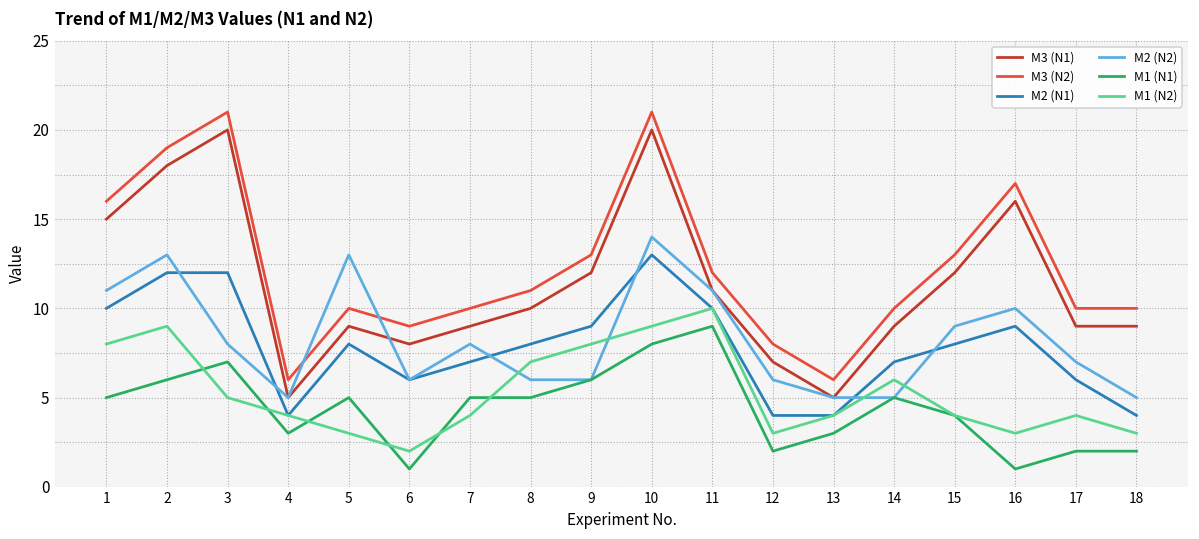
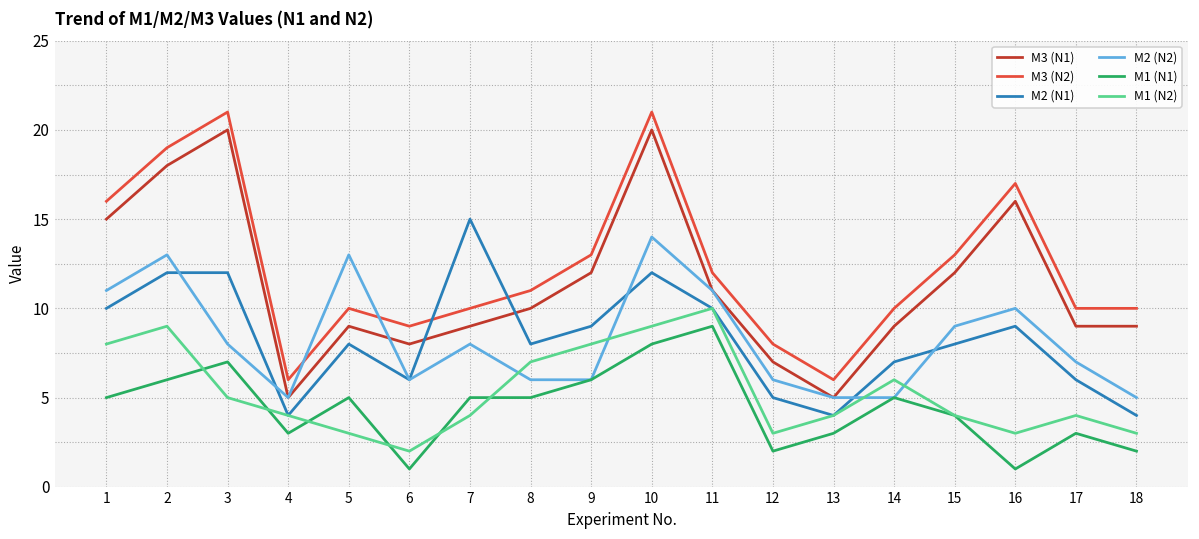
  {
    "M2 (N1)": {
      "1": 10,
      "2": 12,
      "3": 12,
      "5": 8,
-     "7": 7,
+     "7": 15,
      "8": 8,
      "9": 9,
-     "10": 13,
-     "12": 4,
+     "10": 12,
+     "12": 5,
      "14": 7,
      "15": 8,
      "16": 9,
      "17": 6,
      "18": 4
    },
    "M2 (N2)": {
      "1": 11,
      "2": 13,
      "3": 8,
      "5": 13,
      "7": 8,
      "8": 6,
      "10": 14,
      "12": 6,
      "15": 9,
      "16": 10,
      "17": 7,
      "18": 5
    },
    "M1 (N1)": {
      "1": 5,
      "2": 6,
      "3": 7,
      "4": 3,
      "5": 5,
      "6": 1,
      "7": 5,
      "8": 5,
      "10": 8,
      "11": 9,
      "12": 2,
      "13": 3,
      "16": 1,
-     "17": 2,
+     "17": 3,
      "18": 2
    },
    "M1 (N2)": {
      "1": 8,
      "2": 9,
      "3": 5,
      "5": 3,
      "6": 2,
      "7": 4,
      "8": 7,
      "9": 8,
      "10": 9,
      "12": 3,
      "14": 6,
      "16": 3,
      "17": 4,
      "18": 3
    }
  }
